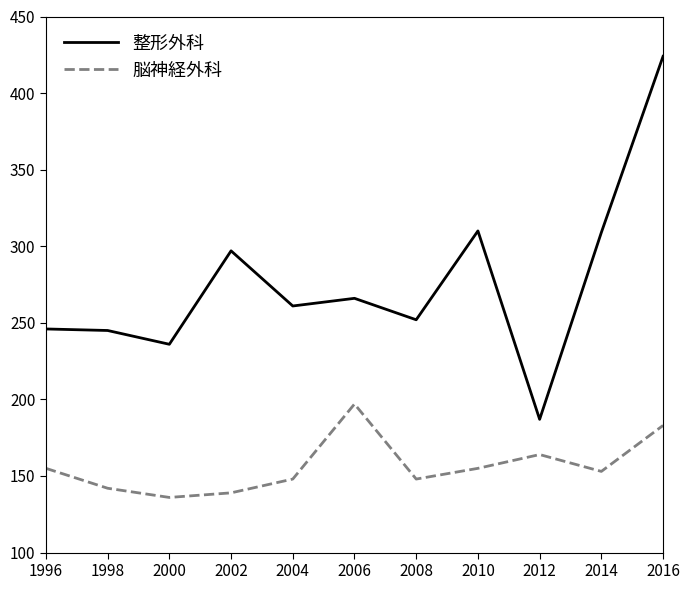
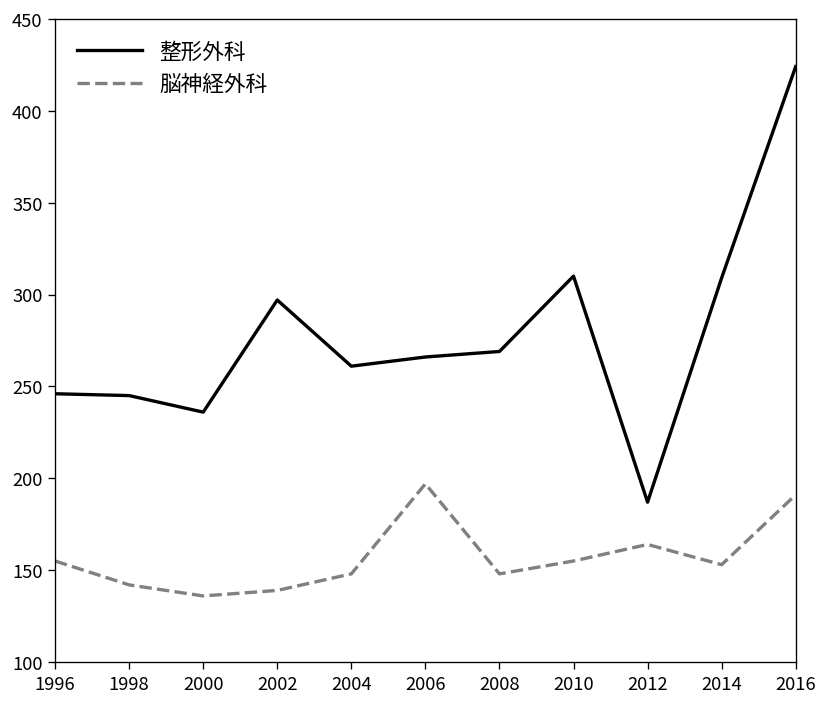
  {
    "整形外科": {
      "1996": 246,
      "1998": 245,
      "2000": 236,
      "2002": 297,
      "2004": 261,
      "2006": 266,
-     "2008": 252,
+     "2008": 269,
      "2010": 310,
      "2012": 187,
      "2014": 309,
      "2016": 424
    },
    "脳神経外科": {
      "1996": 155,
      "1998": 142,
      "2000": 136,
      "2002": 139,
      "2004": 148,
      "2006": 197,
      "2008": 148,
      "2010": 155,
      "2012": 164,
      "2014": 153,
-     "2016": 183
+     "2016": 191
    }
  }
